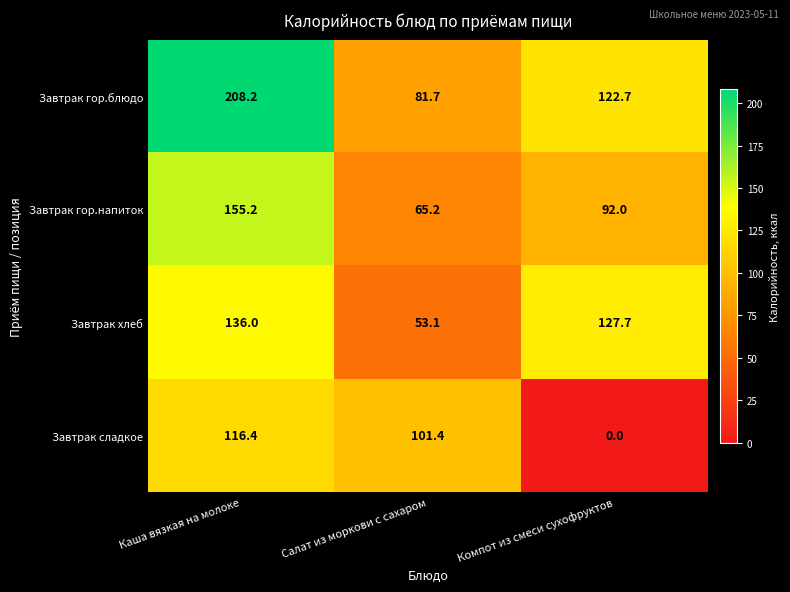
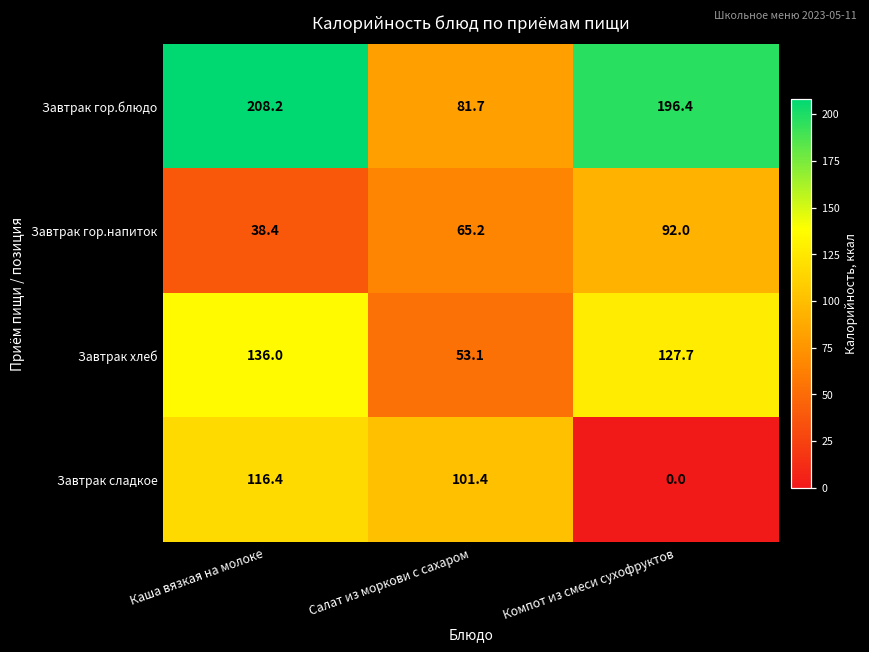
  {
    "Завтрак гор.блюдо": {
      "Каша вязкая на молоке": 208.2,
      "Салат из моркови с сахаром": 81.7,
-     "Компот из смеси сухофруктов": 122.7
+     "Компот из смеси сухофруктов": 196.4
    },
    "Завтрак гор.напиток": {
-     "Каша вязкая на молоке": 155.2,
+     "Каша вязкая на молоке": 38.4,
      "Салат из моркови с сахаром": 65.2,
      "Компот из смеси сухофруктов": 92.0
    },
    "Завтрак хлеб": {
      "Каша вязкая на молоке": 136.0,
      "Салат из моркови с сахаром": 53.1,
      "Компот из смеси сухофруктов": 127.7
    },
    "Завтрак сладкое": {
      "Каша вязкая на молоке": 116.4,
      "Салат из моркови с сахаром": 101.4,
      "Компот из смеси сухофруктов": 0.0
    }
  }
